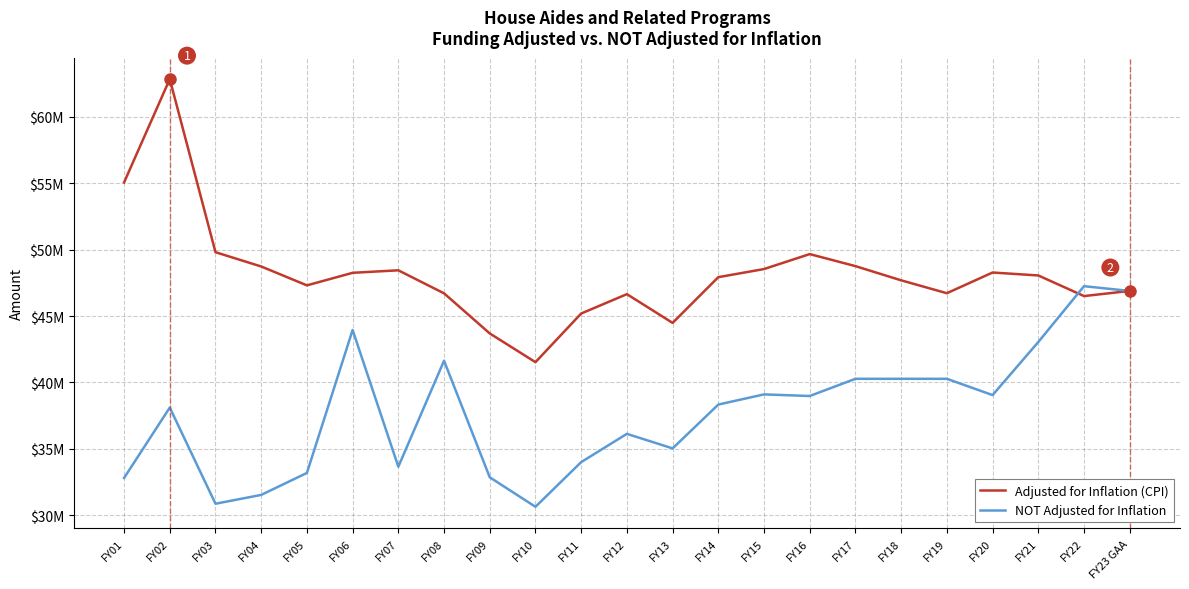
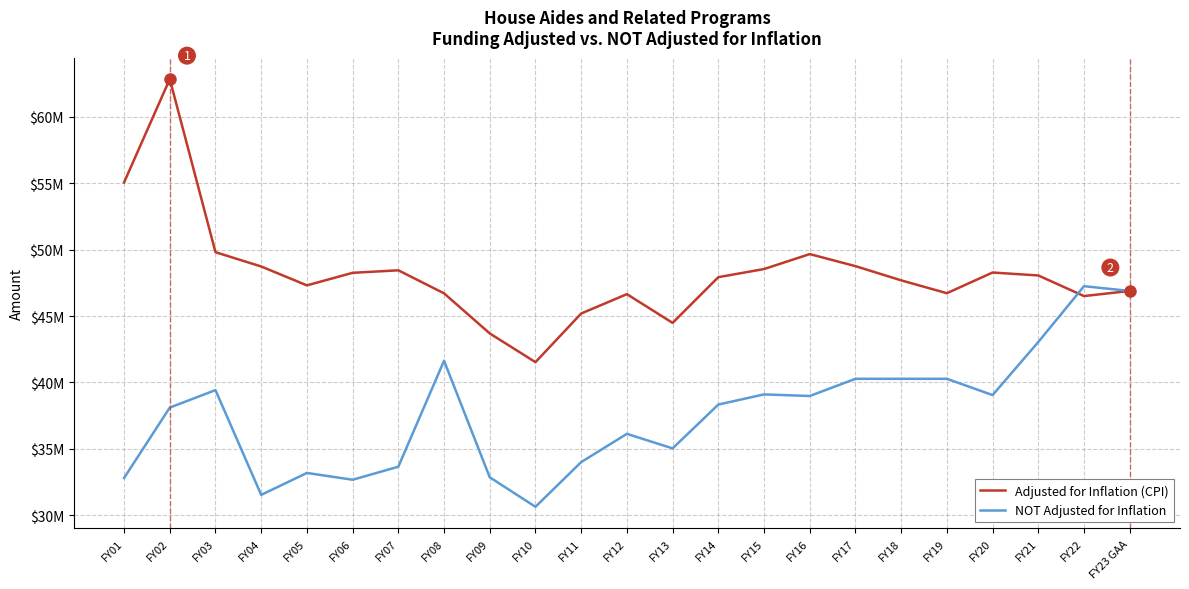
  {
    "NOT Adjusted for Inflation": {
      "FY01": "$32800000",
      "FY02": "$38100000",
-     "FY03": "$30900000",
+     "FY03": "$39400000",
      "FY04": "$31500000",
      "FY05": "$33200000",
-     "FY06": "$44000000",
+     "FY06": "$32700000",
      "FY07": "$33700000",
      "FY08": "$41600000",
      "FY09": "$32900000",
      "FY10": "$30600000",
      "FY11": "$34000000",
      "FY12": "$36100000",
      "FY13": "$35000000",
      "FY14": "$38300000",
      "FY15": "$39100000",
      "FY16": "$39000000",
      "FY17": "$40300000",
      "FY18": "$40300000",
      "FY19": "$40300000",
      "FY20": "$39100000",
      "FY21": "$43000000",
      "FY22": "$47200000"
    }
  }
